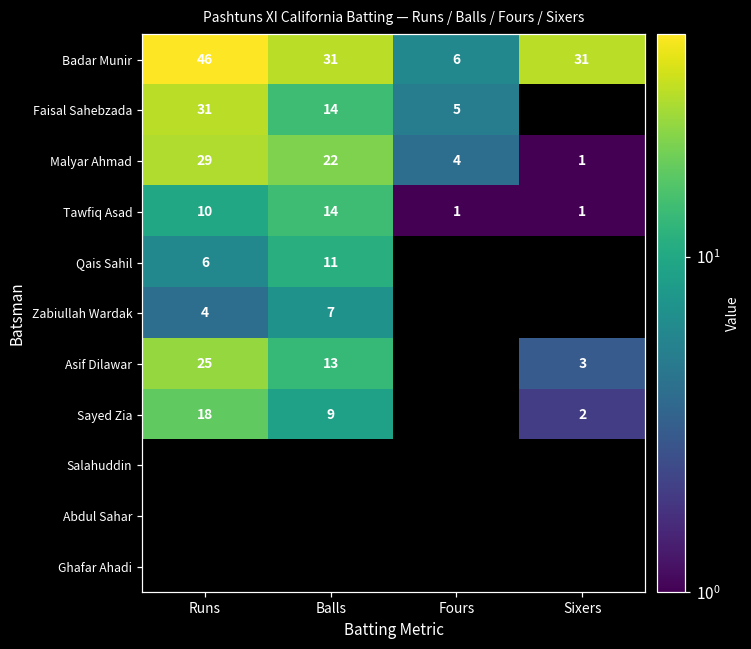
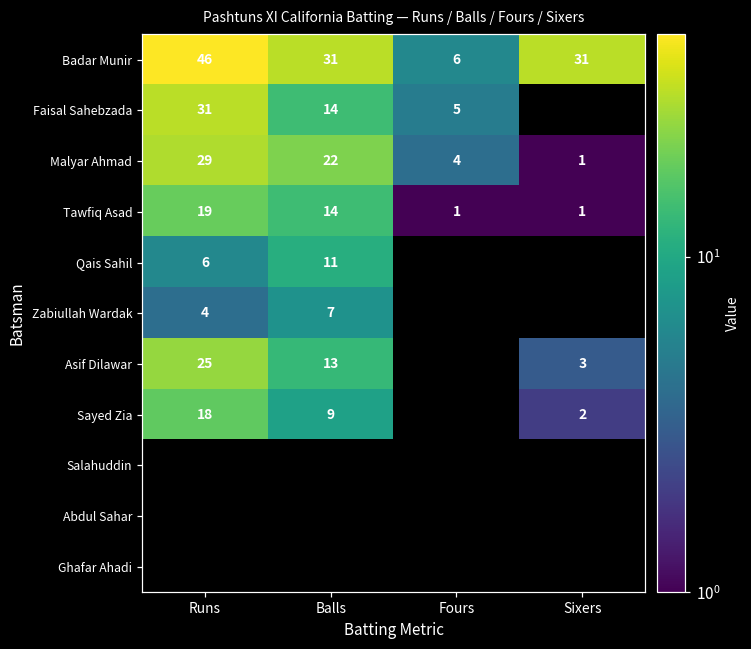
  {
    "Badar Munir": {
      "Runs": 46,
      "Balls": 31,
      "Fours": 6,
      "Sixers": 31
    },
    "Faisal Sahebzada": {
      "Runs": 31,
      "Balls": 14,
      "Fours": 5
    },
    "Malyar Ahmad": {
      "Runs": 29,
      "Balls": 22,
      "Fours": 4,
      "Sixers": 1
    },
    "Tawfiq Asad": {
-     "Runs": 10,
+     "Runs": 19,
      "Balls": 14,
      "Fours": 1,
      "Sixers": 1
    },
    "Qais Sahil": {
      "Runs": 6,
      "Balls": 11
    },
    "Zabiullah Wardak": {
      "Runs": 4,
      "Balls": 7
    },
    "Asif Dilawar": {
      "Runs": 25,
      "Balls": 13,
      "Sixers": 3
    },
    "Sayed Zia": {
      "Runs": 18,
      "Balls": 9,
      "Sixers": 2
    }
  }
